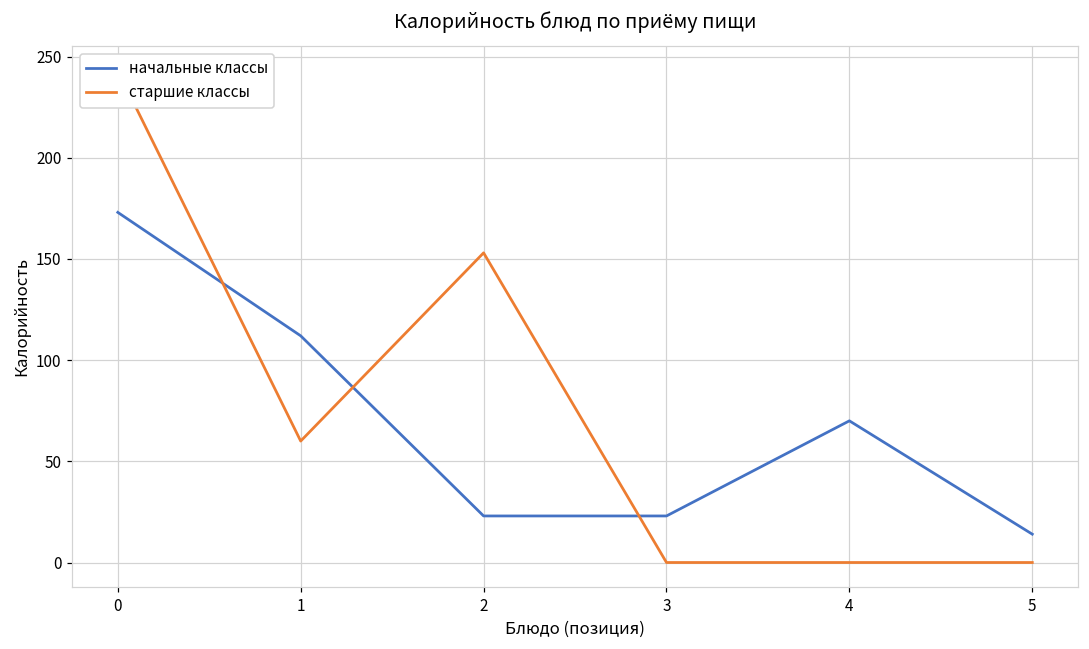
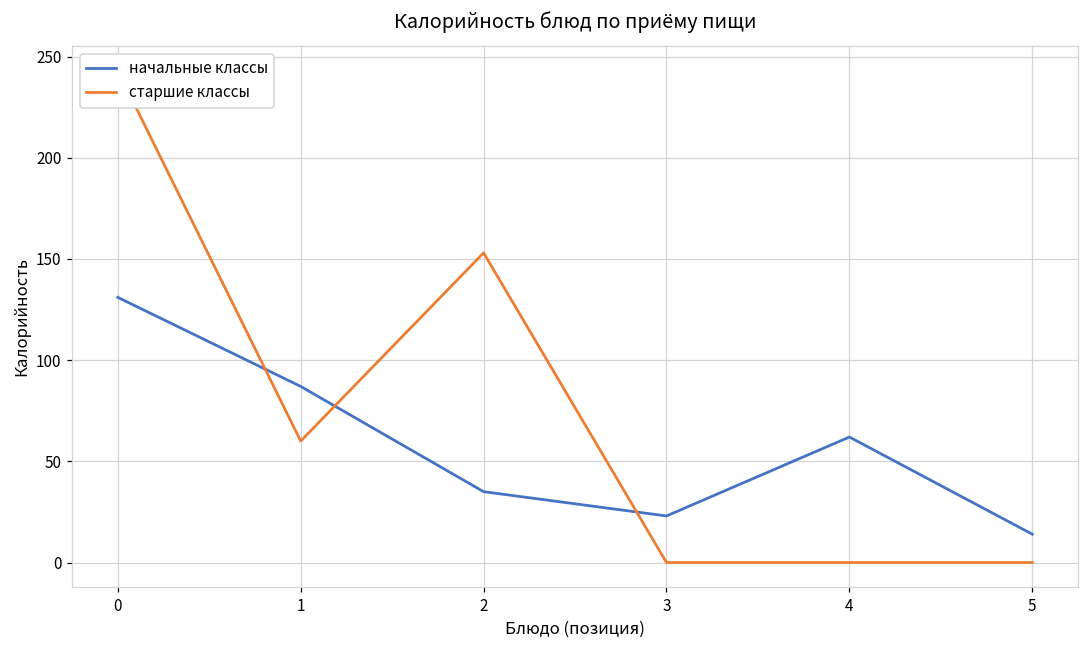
  {
    "начальные классы": {
-     "0": 173,
-     "1": 112,
-     "2": 23,
+     "0": 131,
+     "1": 87,
+     "2": 35,
      "3": 23,
-     "4": 70,
+     "4": 62,
      "5": 14
    },
    "старшие классы": {
      "1": 60,
      "2": 153,
      "3": 0,
      "4": 0,
      "5": 0
    }
  }
